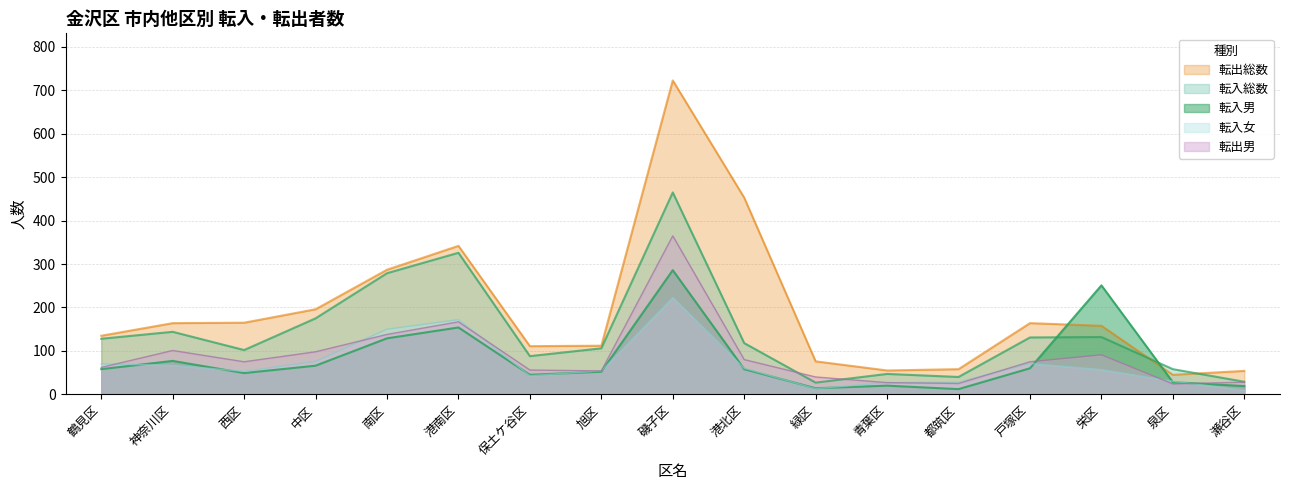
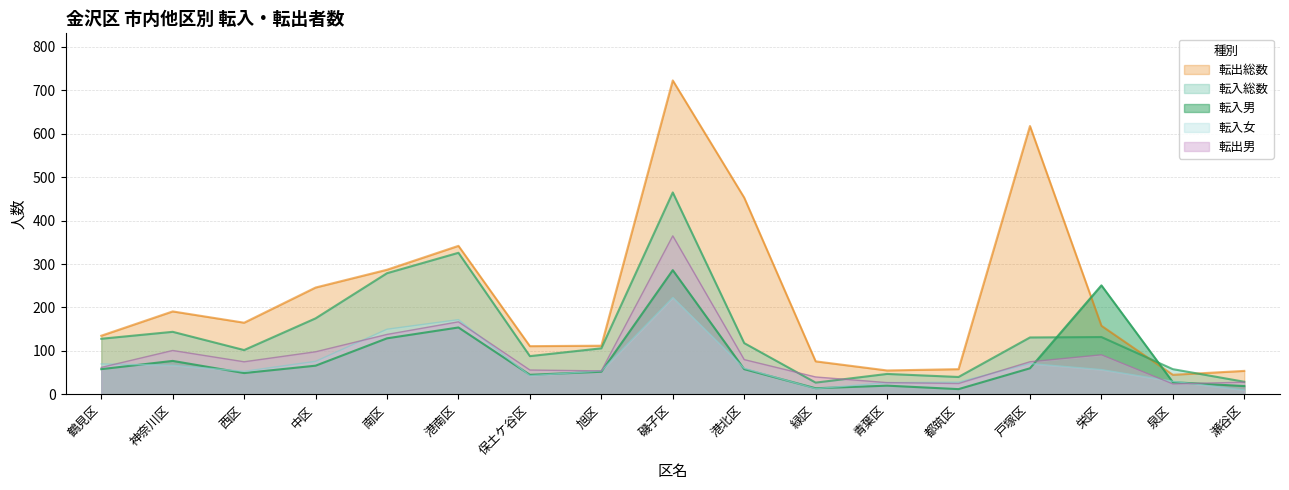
  {
    "転出総数": {
      "鶴見区": 140,
-     "神奈川区": 160,
+     "神奈川区": 190,
      "西区": 170,
-     "中区": 200,
+     "中区": 250,
      "南区": 290,
      "港南区": 340,
      "保土ケ谷区": 110,
      "旭区": 110,
      "磯子区": 720,
      "港北区": 450,
      "緑区": 80,
      "青葉区": 60,
      "都筑区": 60,
-     "戸塚区": 160,
+     "戸塚区": 620,
      "栄区": 160,
      "泉区": 50,
      "瀬谷区": 50
    },
    "転入男": {
      "神奈川区": 80,
      "中区": 70,
      "南区": 130,
      "港南区": 150,
      "磯子区": 290,
      "青葉区": 20,
      "都筑区": 10,
      "戸塚区": 60,
      "栄区": 250,
      "瀬谷区": 20
    }
  }
